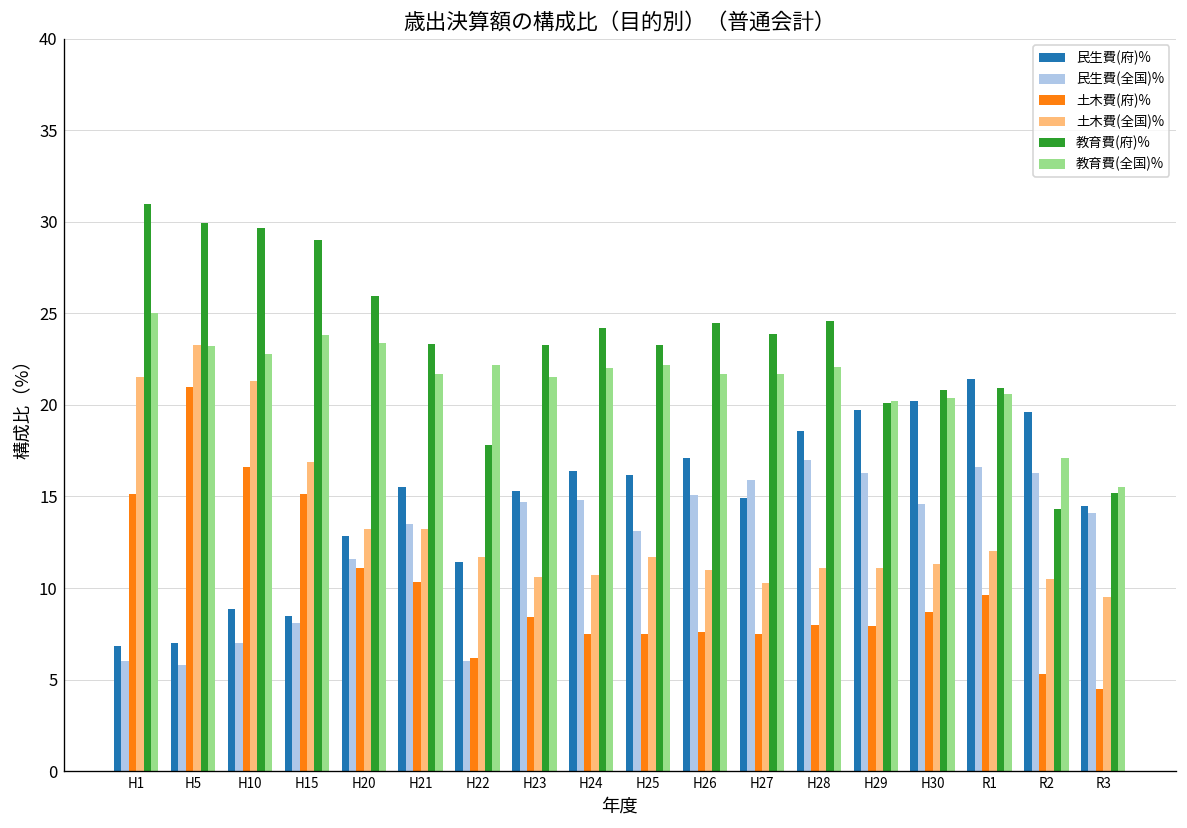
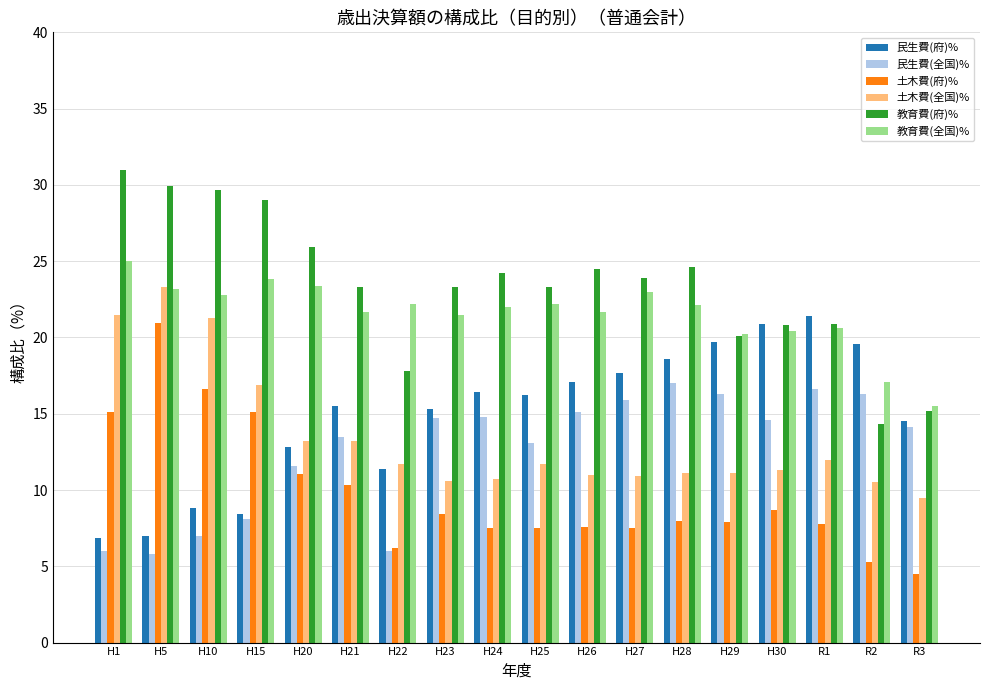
  {
    "民生費(府)%": {
      "H1": 6.8,
      "H5": 7.0,
      "H10": 8.8,
      "H15": 8.5,
      "H20": 12.8,
      "H21": 15.5,
      "H22": 11.4,
      "H23": 15.3,
      "H24": 16.4,
      "H25": 16.2,
      "H26": 17.1,
-     "H27": 14.9,
+     "H27": 17.7,
      "H28": 18.6,
      "H29": 19.7,
-     "H30": 20.2,
+     "H30": 20.9,
      "R1": 21.4,
      "R2": 19.6,
      "R3": 14.5
    },
    "民生費(全国)%": {
      "H1": 6.0,
      "H5": 5.8,
      "H10": 7.0,
      "H15": 8.1,
      "H20": 11.6,
      "H21": 13.5,
      "H22": 6.0,
      "H23": 14.7,
      "H24": 14.8,
      "H25": 13.1,
      "H26": 15.1,
      "H27": 15.9,
      "H28": 17.0,
      "H29": 16.3,
      "H30": 14.6,
      "R1": 16.6,
      "R2": 16.3,
      "R3": 14.1
    },
    "土木費(府)%": {
      "H1": 15.1,
      "H5": 21.0,
      "H10": 16.6,
      "H15": 15.1,
      "H20": 11.1,
      "H21": 10.4,
      "H22": 6.2,
      "H23": 8.4,
      "H24": 7.5,
      "H25": 7.5,
      "H26": 7.6,
      "H27": 7.5,
      "H28": 8.0,
      "H29": 7.9,
      "H30": 8.7,
-     "R1": 9.6,
+     "R1": 7.8,
      "R2": 5.3,
      "R3": 4.5
    },
    "土木費(全国)%": {
      "H1": 21.5,
      "H5": 23.3,
      "H10": 21.3,
      "H15": 16.9,
      "H20": 13.2,
      "H21": 13.2,
      "H22": 11.7,
      "H23": 10.6,
      "H24": 10.7,
      "H25": 11.7,
      "H26": 11.0,
-     "H27": 10.3,
+     "H27": 10.9,
      "H28": 11.1,
      "H29": 11.1,
      "H30": 11.3,
      "R1": 12.0,
      "R2": 10.5,
      "R3": 9.5
    },
    "教育費(府)%": {
      "H1": 31.0,
      "H5": 29.9,
      "H10": 29.6,
      "H15": 29.0,
      "H20": 25.9,
      "H21": 23.3,
      "H22": 17.8,
      "H23": 23.3,
      "H24": 24.2,
      "H25": 23.3,
      "H26": 24.5,
      "H27": 23.9,
      "H28": 24.6,
      "H29": 20.1,
      "H30": 20.8,
      "R1": 20.9,
      "R2": 14.3,
      "R3": 15.2
    },
    "教育費(全国)%": {
      "H1": 25.0,
      "H5": 23.2,
      "H10": 22.8,
      "H15": 23.8,
      "H20": 23.4,
      "H21": 21.7,
      "H22": 22.2,
      "H23": 21.5,
      "H24": 22.0,
      "H25": 22.2,
      "H26": 21.7,
-     "H27": 21.7,
+     "H27": 23.0,
      "H28": 22.1,
      "H29": 20.2,
      "H30": 20.4,
      "R1": 20.6,
      "R2": 17.1,
      "R3": 15.5
    }
  }
